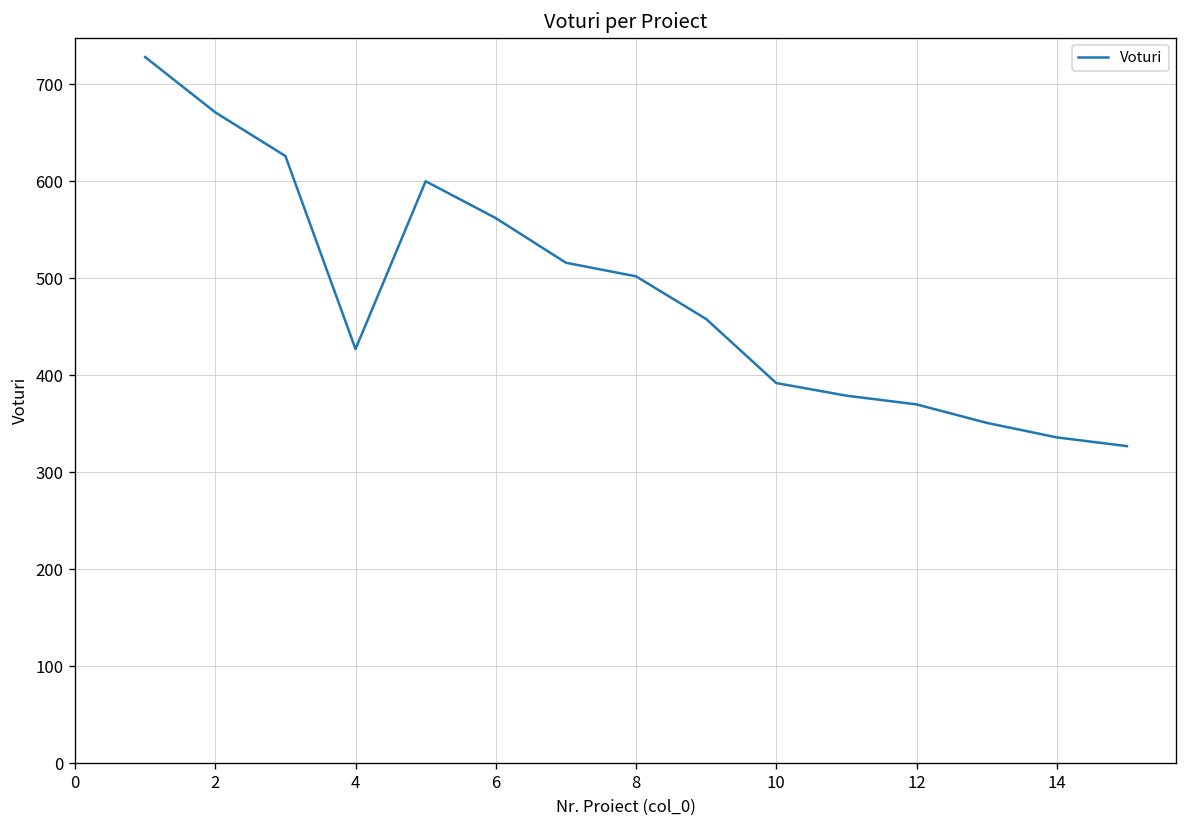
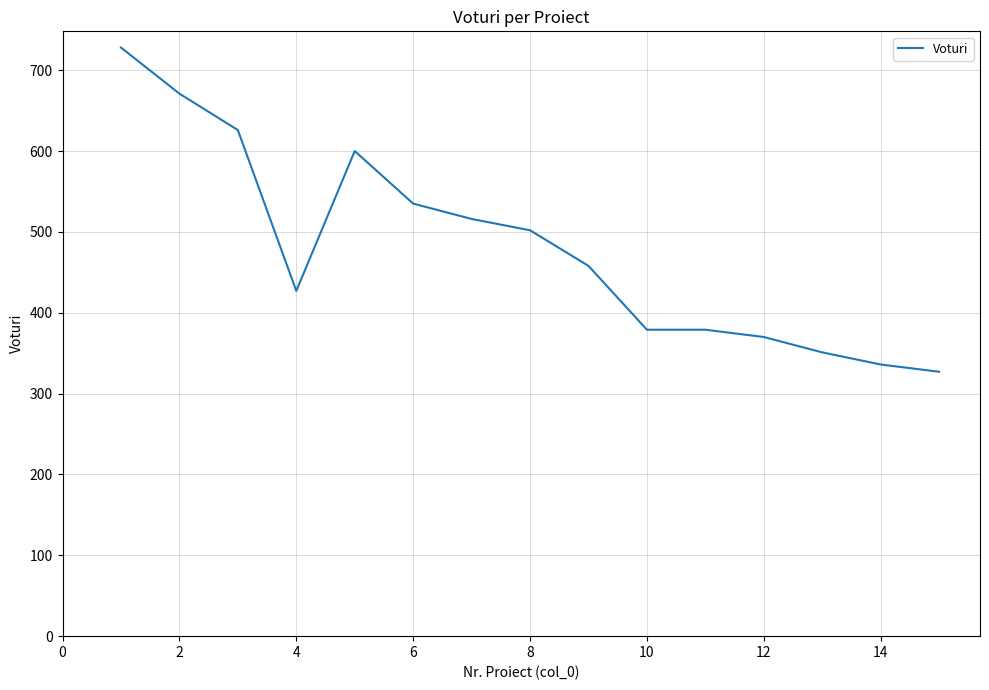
  {
    "2": 670,
    "4": 430,
-   "6": 560,
+   "6": 540,
    "8": 500,
-   "10": 390,
+   "10": 380,
    "12": 370,
    "14": 340
  }
